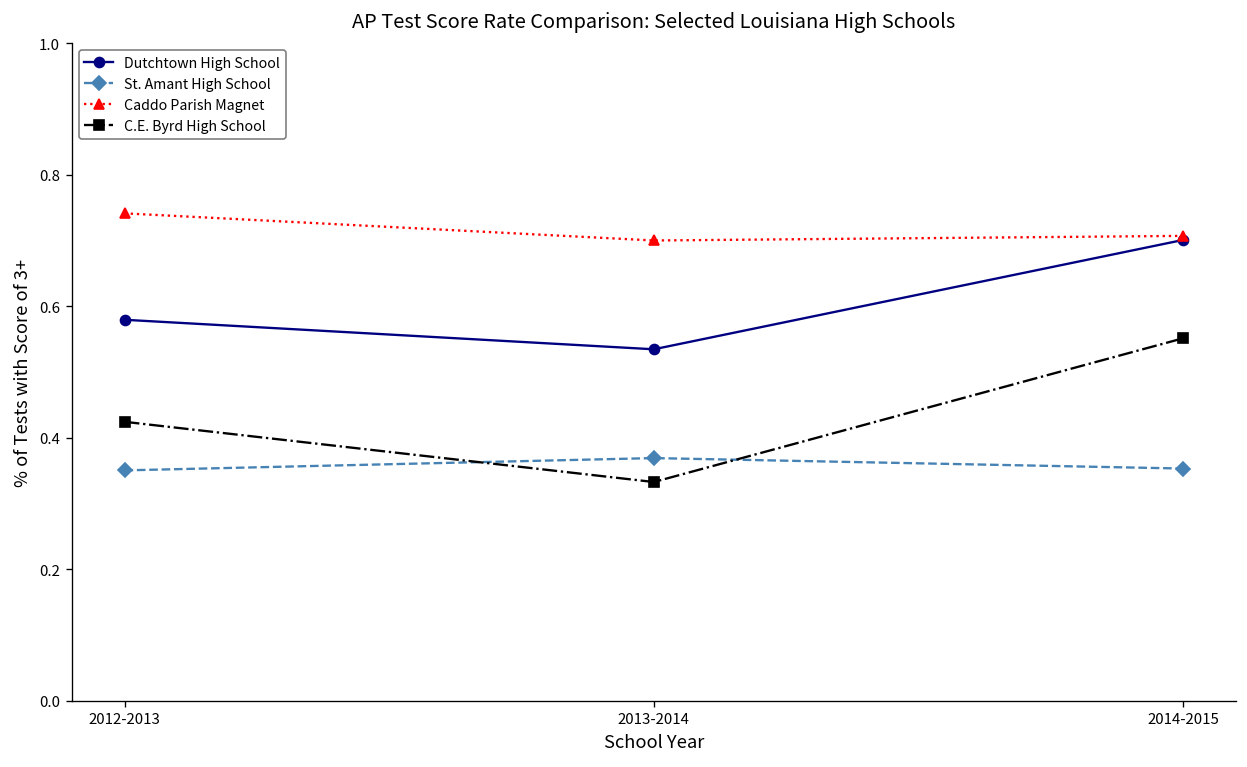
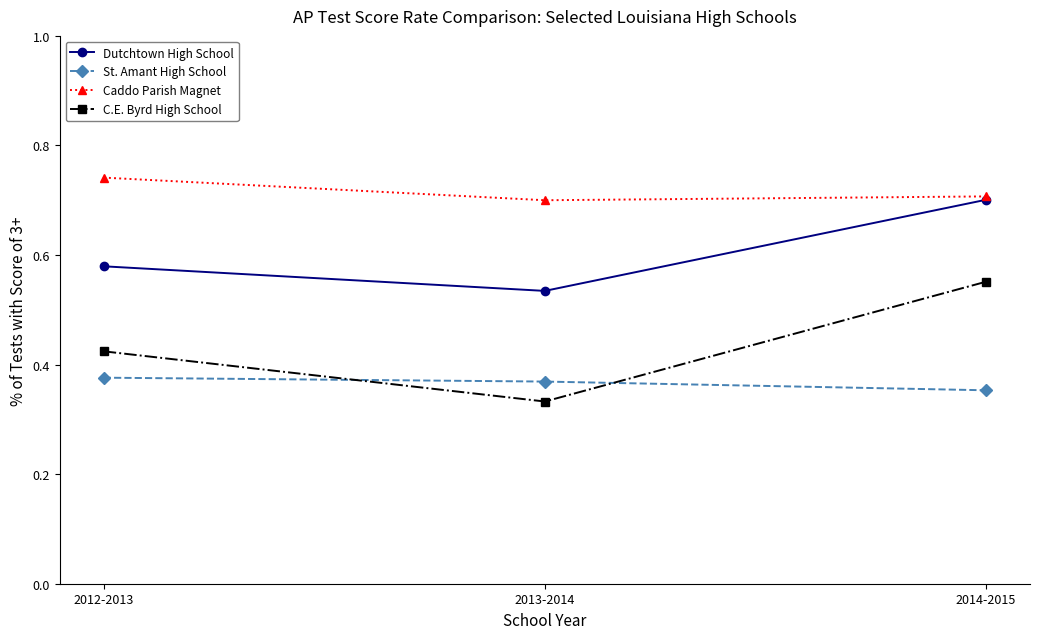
  {
    "Dutchtown High School": {
      "2012-2013": 0.58,
      "2013-2014": 0.53,
      "2014-2015": 0.70
    },
    "St. Amant High School": {
-     "2012-2013": 0.35,
+     "2012-2013": 0.38,
      "2013-2014": 0.37,
      "2014-2015": 0.35
    },
    "Caddo Parish Magnet": {
      "2012-2013": 0.74,
      "2013-2014": 0.70,
      "2014-2015": 0.71
    },
    "C.E. Byrd High School": {
      "2012-2013": 0.42,
      "2013-2014": 0.33,
      "2014-2015": 0.55
    }
  }
